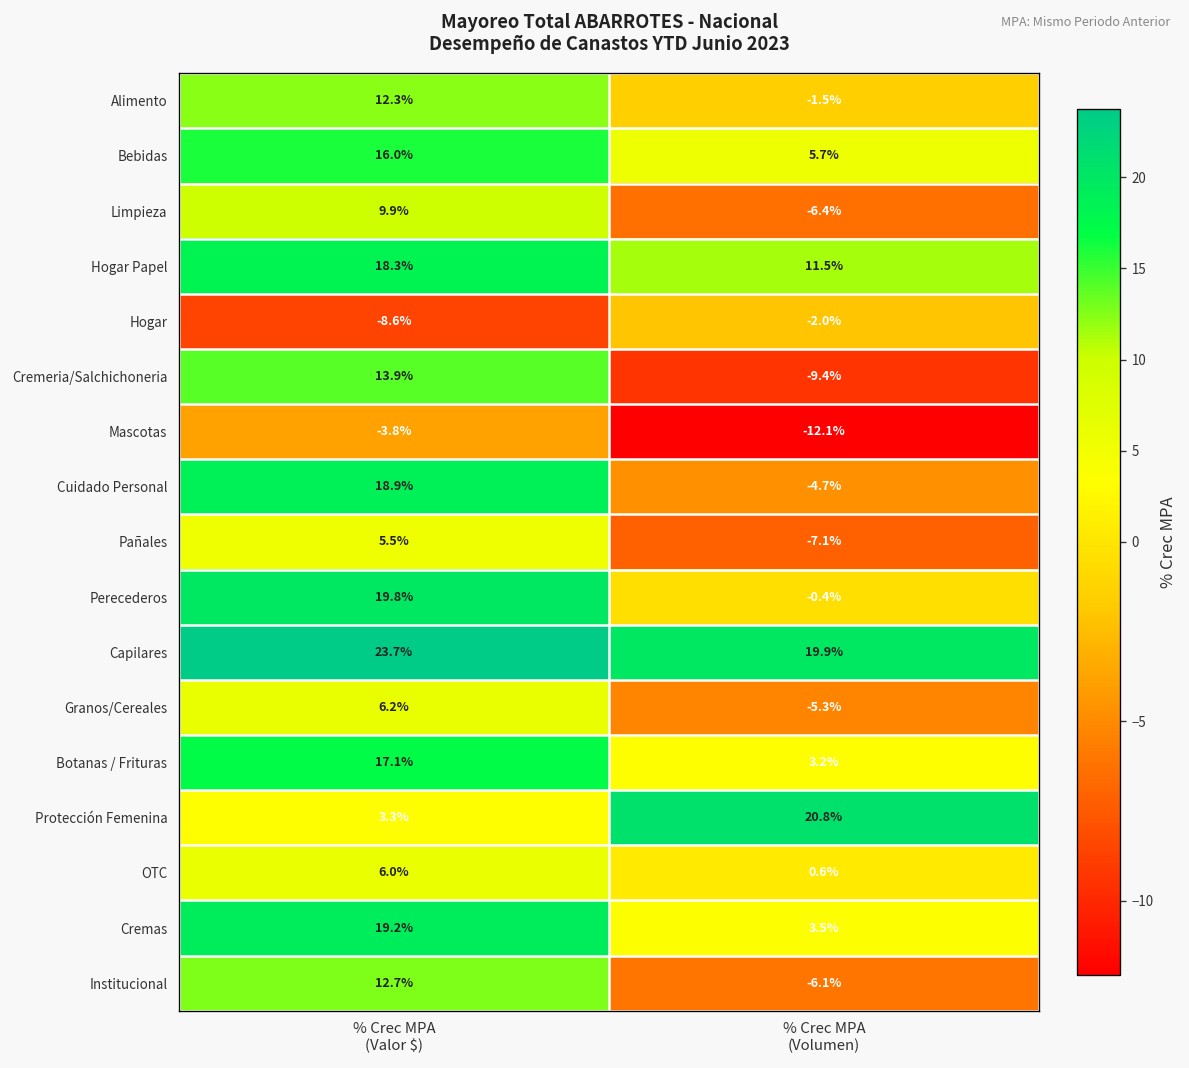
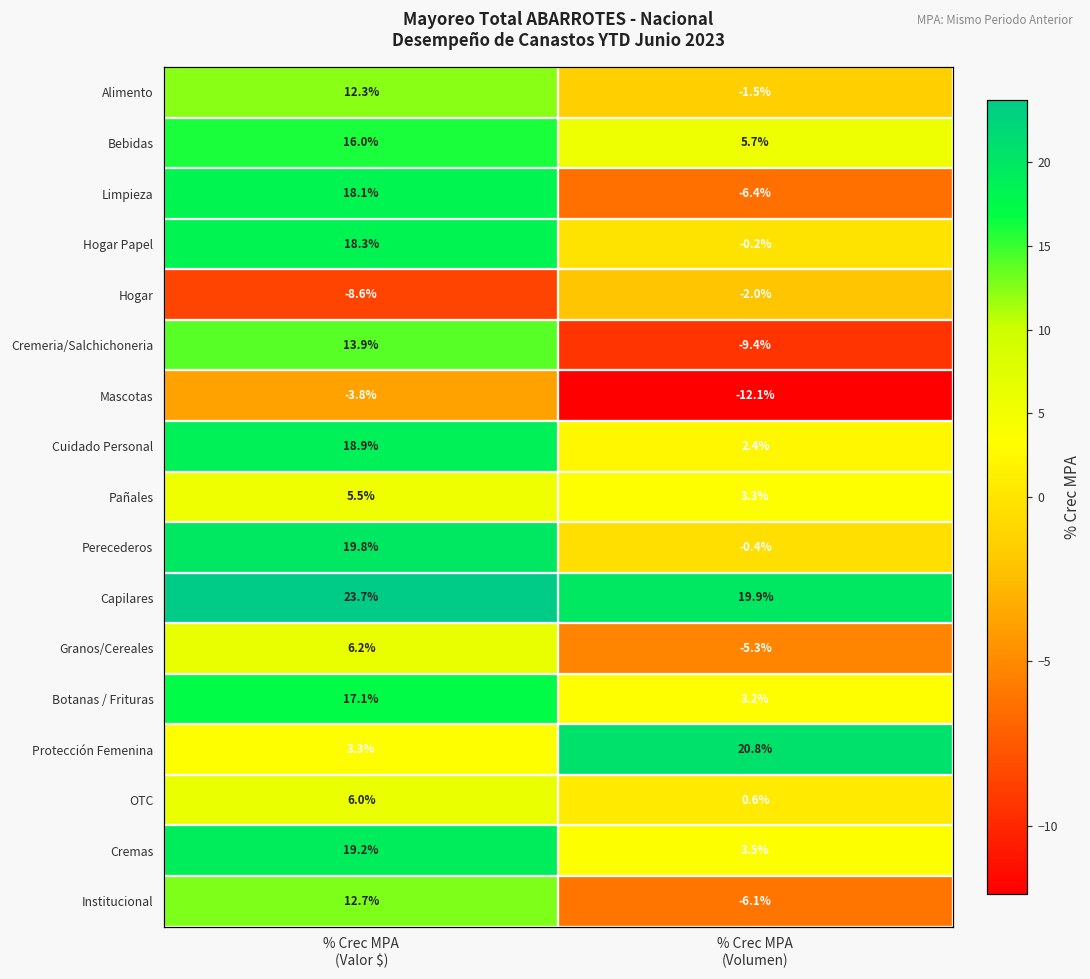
  {
    "Alimento": {
      "% Crec MPA (Valor $)": "12.3%",
      "% Crec MPA (Volumen)": "-1.5%"
    },
    "Bebidas": {
      "% Crec MPA (Valor $)": "16.0%",
      "% Crec MPA (Volumen)": "5.7%"
    },
    "Limpieza": {
-     "% Crec MPA (Valor $)": "9.9%",
+     "% Crec MPA (Valor $)": "18.1%",
      "% Crec MPA (Volumen)": "-6.4%"
    },
    "Hogar Papel": {
      "% Crec MPA (Valor $)": "18.3%",
-     "% Crec MPA (Volumen)": "11.5%"
+     "% Crec MPA (Volumen)": "-0.2%"
    },
    "Hogar": {
      "% Crec MPA (Valor $)": "-8.6%",
      "% Crec MPA (Volumen)": "-2.0%"
    },
    "Cremeria/Salchichoneria": {
      "% Crec MPA (Valor $)": "13.9%",
      "% Crec MPA (Volumen)": "-9.4%"
    },
    "Mascotas": {
      "% Crec MPA (Valor $)": "-3.8%",
      "% Crec MPA (Volumen)": "-12.1%"
    },
    "Cuidado Personal": {
      "% Crec MPA (Valor $)": "18.9%",
-     "% Crec MPA (Volumen)": "-4.7%"
+     "% Crec MPA (Volumen)": "2.4%"
    },
    "Pañales": {
      "% Crec MPA (Valor $)": "5.5%",
-     "% Crec MPA (Volumen)": "-7.1%"
+     "% Crec MPA (Volumen)": "3.3%"
    },
    "Perecederos": {
      "% Crec MPA (Valor $)": "19.8%",
      "% Crec MPA (Volumen)": "-0.4%"
    },
    "Capilares": {
      "% Crec MPA (Valor $)": "23.7%",
      "% Crec MPA (Volumen)": "19.9%"
    },
    "Granos/Cereales": {
      "% Crec MPA (Valor $)": "6.2%",
      "% Crec MPA (Volumen)": "-5.3%"
    },
    "Botanas / Frituras": {
      "% Crec MPA (Valor $)": "17.1%",
      "% Crec MPA (Volumen)": "3.2%"
    },
    "Protección Femenina": {
      "% Crec MPA (Valor $)": "3.3%",
      "% Crec MPA (Volumen)": "20.8%"
    },
    "OTC": {
      "% Crec MPA (Valor $)": "6.0%",
      "% Crec MPA (Volumen)": "0.6%"
    },
    "Cremas": {
      "% Crec MPA (Valor $)": "19.2%",
      "% Crec MPA (Volumen)": "3.5%"
    },
    "Institucional": {
      "% Crec MPA (Valor $)": "12.7%",
      "% Crec MPA (Volumen)": "-6.1%"
    }
  }
